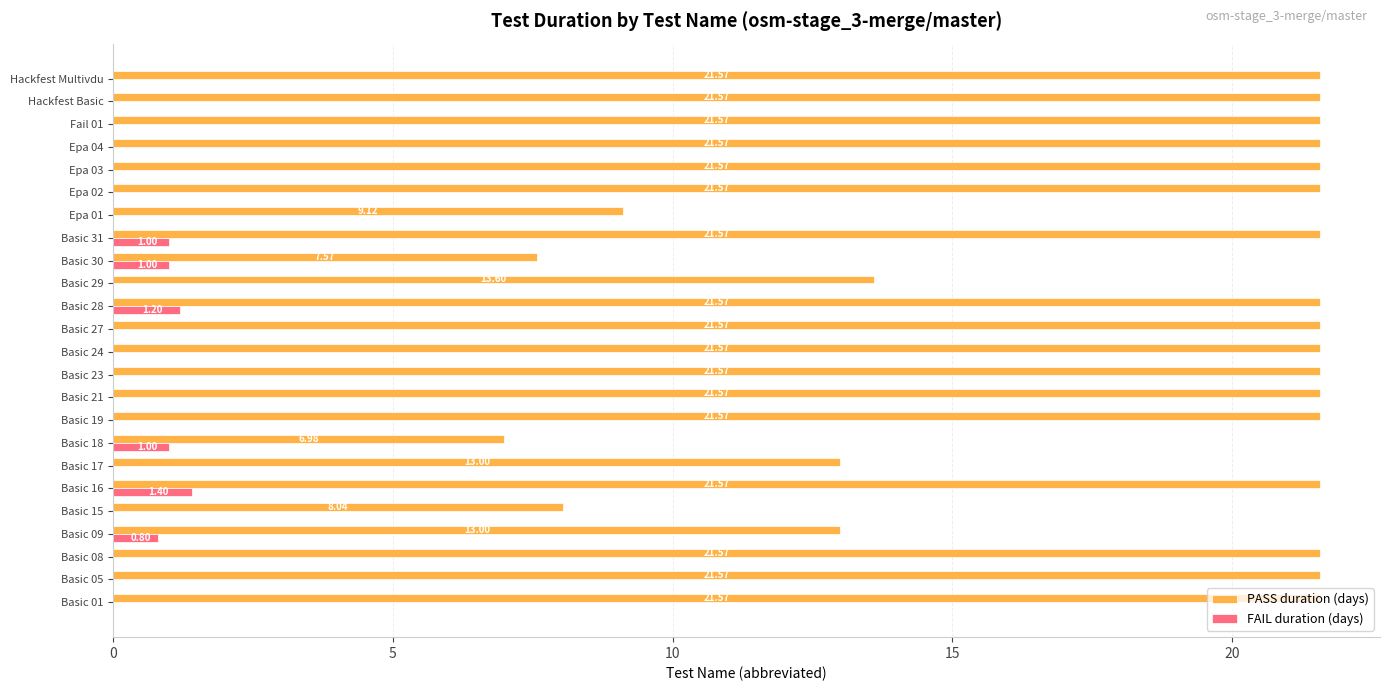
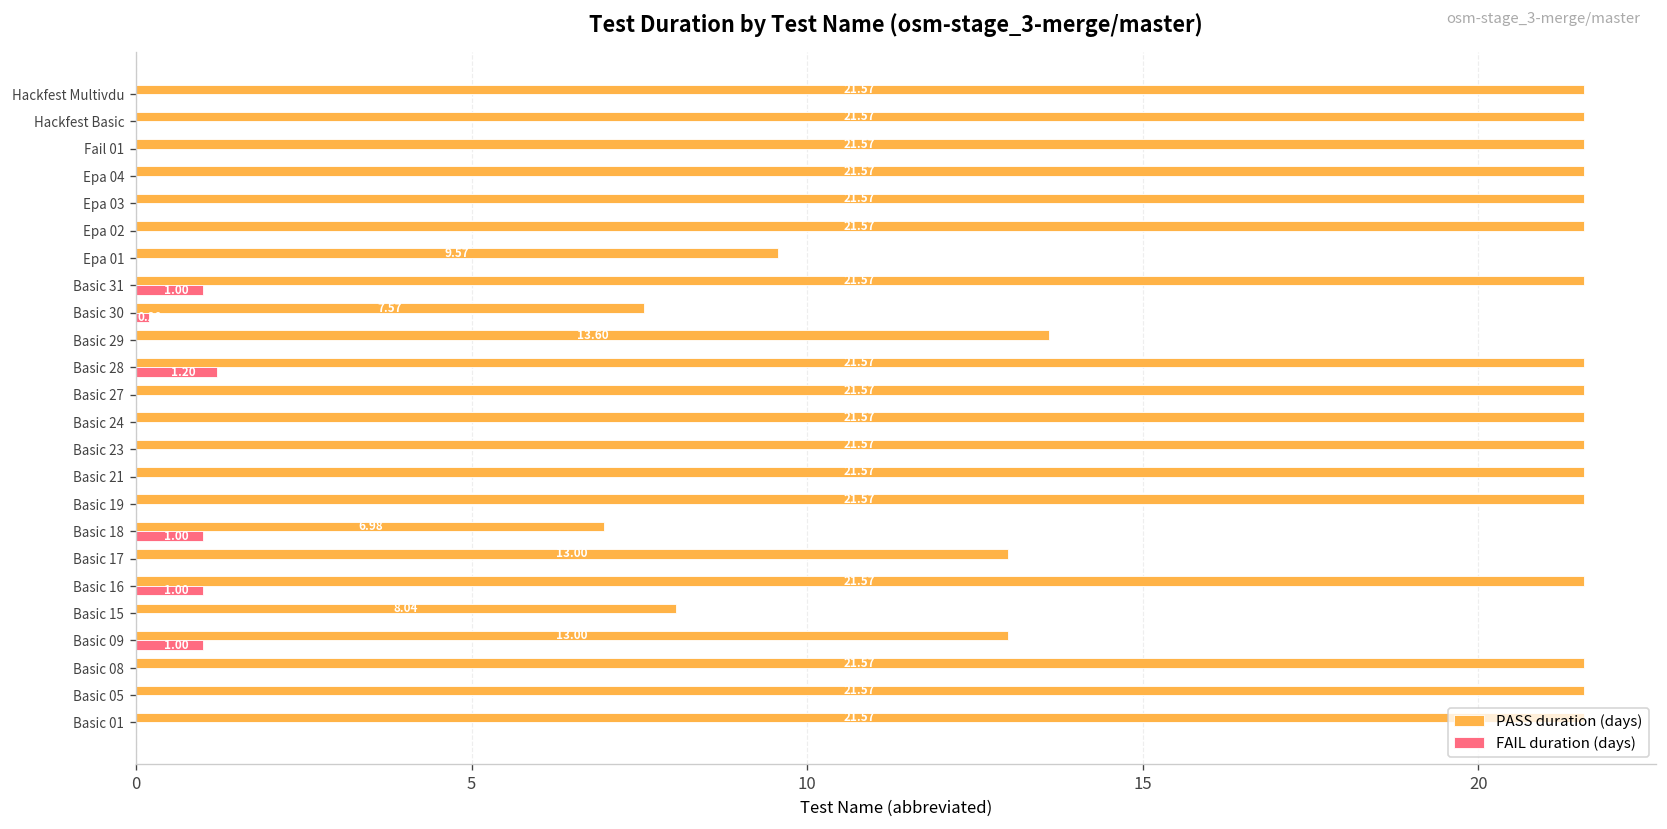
  {
    "PASS duration (days)": {
      "Hackfest Multivdu": 21.57,
      "Hackfest Basic": 21.57,
      "Fail 01": 21.57,
      "Epa 04": 21.57,
      "Epa 03": 21.57,
      "Epa 02": 21.57,
-     "Epa 01": 9.12,
+     "Epa 01": 9.57,
      "Basic 31": 21.57,
      "Basic 30": 7.57,
      "Basic 28": 21.57,
      "Basic 27": 21.57,
      "Basic 24": 21.57,
      "Basic 23": 21.57,
      "Basic 21": 21.57,
      "Basic 19": 21.57,
      "Basic 18": 6.98,
      "Basic 17": 13.00,
      "Basic 16": 21.57,
      "Basic 15": 8.04,
      "Basic 09": 13.00,
      "Basic 08": 21.57,
      "Basic 05": 21.57
    },
    "FAIL duration (days)": {
      "Basic 31": 1.00,
-     "Basic 30": 1.0,
+     "Basic 30": 0.2,
      "Basic 28": 1.20,
      "Basic 18": 1.00,
-     "Basic 16": 1.40,
-     "Basic 09": 0.80
+     "Basic 16": 1.00,
+     "Basic 09": 1.00
    }
  }
